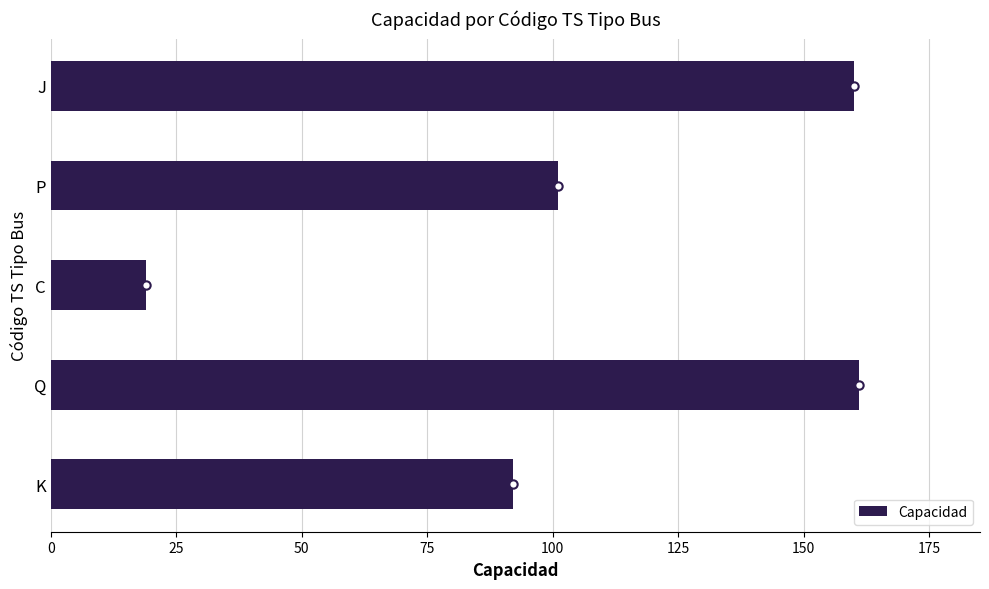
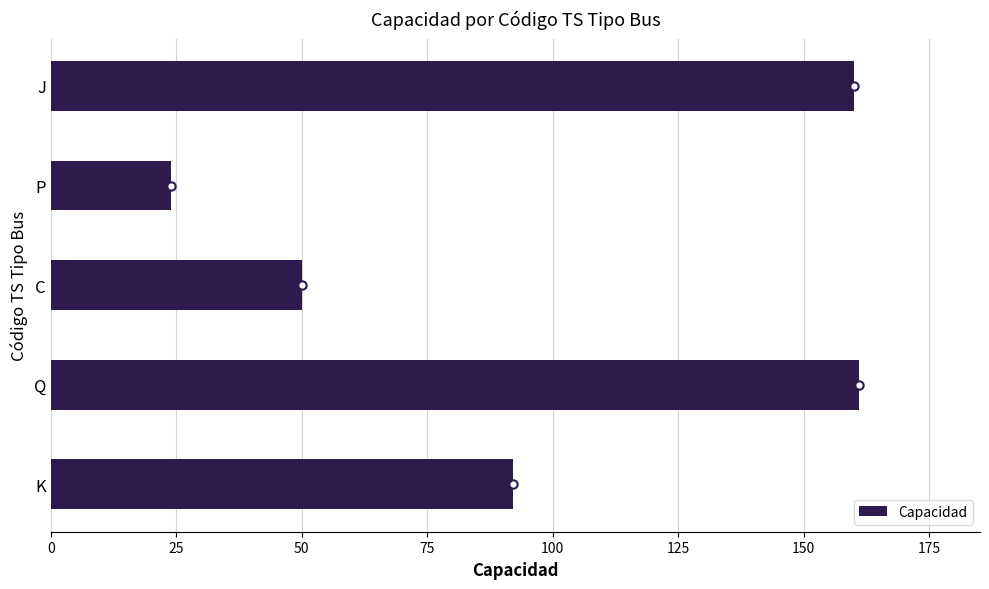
  {
    "Capacidad": {
      "J": 160,
-     "P": 101,
-     "C": 19,
+     "P": 24,
+     "C": 50,
      "Q": 161,
      "K": 92
    }
  }
